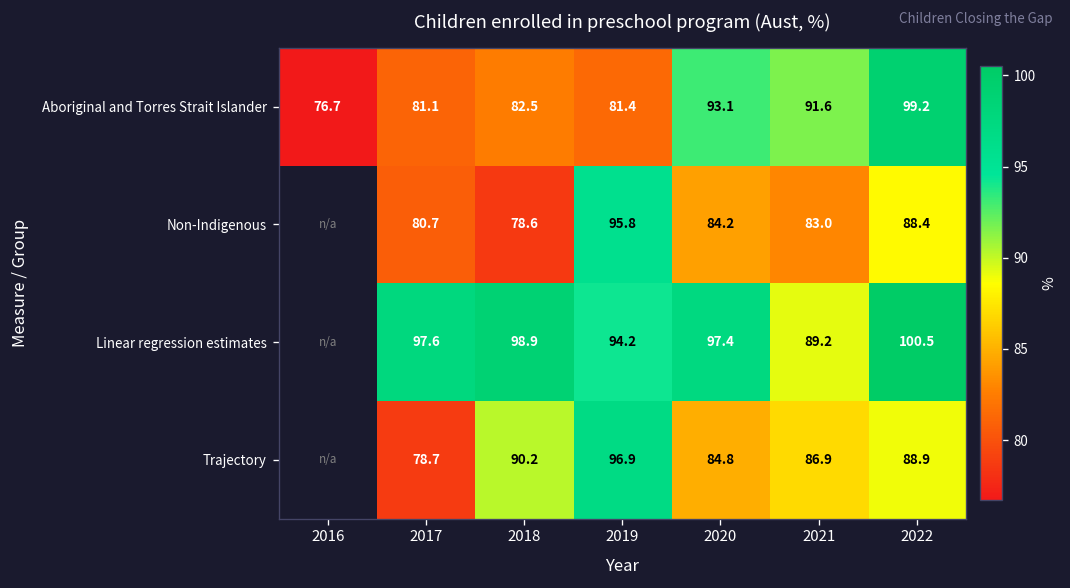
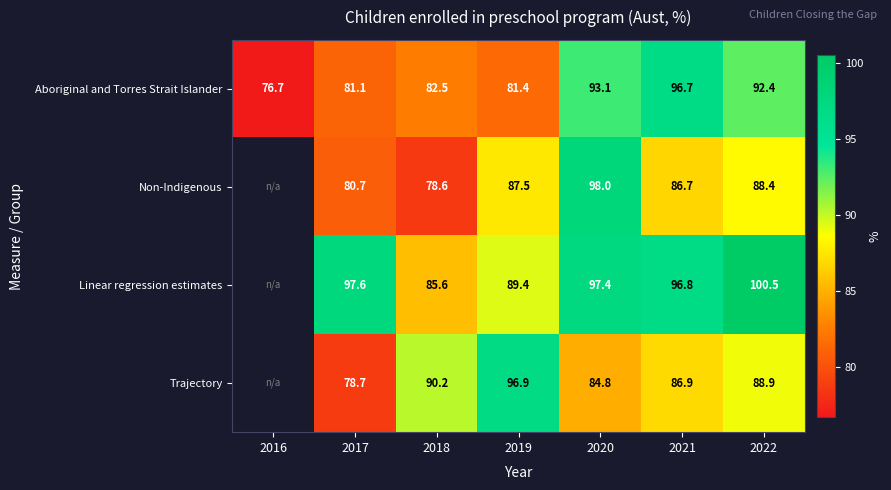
  {
    "Aboriginal and Torres Strait Islander": {
      "2016": 76.7,
      "2017": 81.1,
      "2018": 82.5,
      "2019": 81.4,
      "2020": 93.1,
-     "2021": 91.6,
-     "2022": 99.2
+     "2021": 96.7,
+     "2022": 92.4
    },
    "Non-Indigenous": {
      "2017": 80.7,
      "2018": 78.6,
-     "2019": 95.8,
-     "2020": 84.2,
-     "2021": 83.0,
+     "2019": 87.5,
+     "2020": 98.0,
+     "2021": 86.7,
      "2022": 88.4
    },
    "Linear regression estimates": {
      "2017": 97.6,
-     "2018": 98.9,
-     "2019": 94.2,
+     "2018": 85.6,
+     "2019": 89.4,
      "2020": 97.4,
-     "2021": 89.2,
+     "2021": 96.8,
      "2022": 100.5
    },
    "Trajectory": {
      "2017": 78.7,
      "2018": 90.2,
      "2019": 96.9,
      "2020": 84.8,
      "2021": 86.9,
      "2022": 88.9
    }
  }
